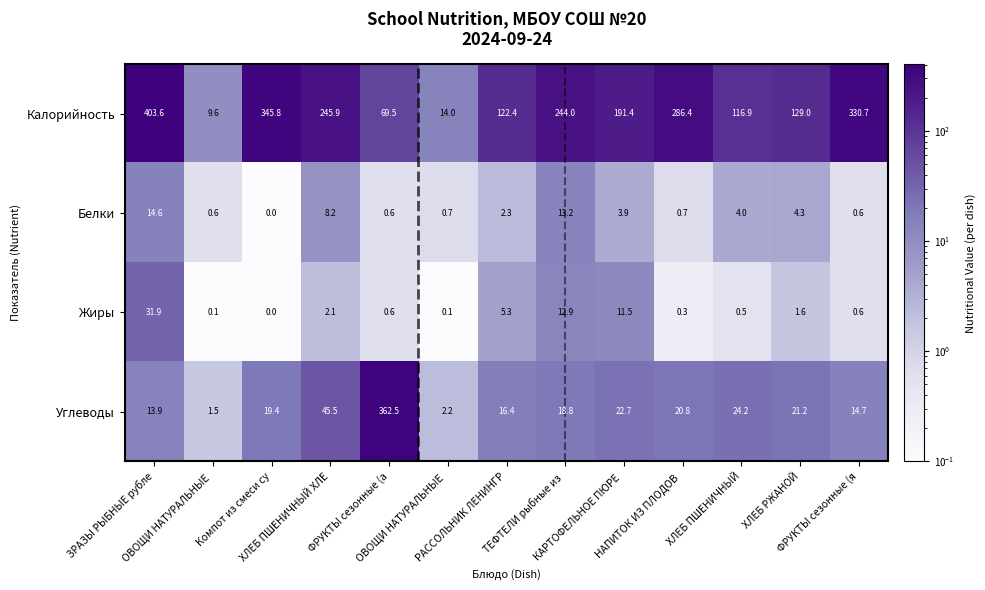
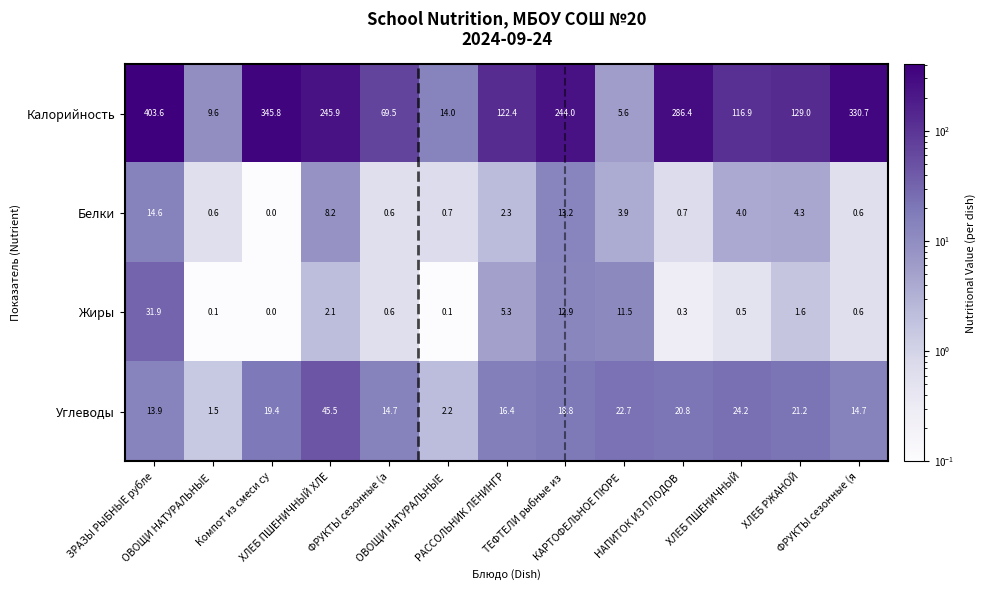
  {
    "Калорийность": {
      "ЗРАЗЫ РЫБНЫЕ рубле": 403.6,
      "Компот из смеси су": 345.8,
      "ХЛЕБ ПШЕНИЧНЫЙ ХЛЕ": 245.9,
      "ФРУКТЫ сезонные (а": 69.5,
      "РАССОЛЬНИК ЛЕНИНГР": 122.4,
      "ТЕФТЕЛИ рыбные из": 244.0,
-     "КАРТОФЕЛЬНОЕ ПЮРЕ": 191.4,
+     "КАРТОФЕЛЬНОЕ ПЮРЕ": 5.6,
      "НАПИТОК ИЗ ПЛОДОВ": 286.4,
      "ХЛЕБ ПШЕНИЧНЫЙ": 116.9,
      "ХЛЕБ РЖАНОЙ": 129.0,
      "ФРУКТЫ сезонные (я": 330.7
    },
    "Белки": {
      "ЗРАЗЫ РЫБНЫЕ рубле": 14.6,
      "Компот из смеси су": 0.0,
      "ХЛЕБ ПШЕНИЧНЫЙ ХЛЕ": 8.2,
      "ФРУКТЫ сезонные (а": 0.6,
      "РАССОЛЬНИК ЛЕНИНГР": 2.3,
      "ТЕФТЕЛИ рыбные из": 13.2,
      "КАРТОФЕЛЬНОЕ ПЮРЕ": 3.9,
      "НАПИТОК ИЗ ПЛОДОВ": 0.7,
      "ХЛЕБ ПШЕНИЧНЫЙ": 4.0,
      "ХЛЕБ РЖАНОЙ": 4.3,
      "ФРУКТЫ сезонные (я": 0.6
    },
    "Жиры": {
      "ЗРАЗЫ РЫБНЫЕ рубле": 31.9,
      "Компот из смеси су": 0.0,
      "ХЛЕБ ПШЕНИЧНЫЙ ХЛЕ": 2.1,
      "ФРУКТЫ сезонные (а": 0.6,
      "РАССОЛЬНИК ЛЕНИНГР": 5.3,
      "ТЕФТЕЛИ рыбные из": 12.9,
      "КАРТОФЕЛЬНОЕ ПЮРЕ": 11.5,
      "НАПИТОК ИЗ ПЛОДОВ": 0.3,
      "ХЛЕБ ПШЕНИЧНЫЙ": 0.5,
      "ХЛЕБ РЖАНОЙ": 1.6,
      "ФРУКТЫ сезонные (я": 0.6
    },
    "Углеводы": {
      "ЗРАЗЫ РЫБНЫЕ рубле": 13.9,
      "Компот из смеси су": 19.4,
      "ХЛЕБ ПШЕНИЧНЫЙ ХЛЕ": 45.5,
-     "ФРУКТЫ сезонные (а": 362.5,
+     "ФРУКТЫ сезонные (а": 14.7,
      "РАССОЛЬНИК ЛЕНИНГР": 16.4,
      "ТЕФТЕЛИ рыбные из": 18.8,
      "КАРТОФЕЛЬНОЕ ПЮРЕ": 22.7,
      "НАПИТОК ИЗ ПЛОДОВ": 20.8,
      "ХЛЕБ ПШЕНИЧНЫЙ": 24.2,
      "ХЛЕБ РЖАНОЙ": 21.2,
      "ФРУКТЫ сезонные (я": 14.7
    }
  }
